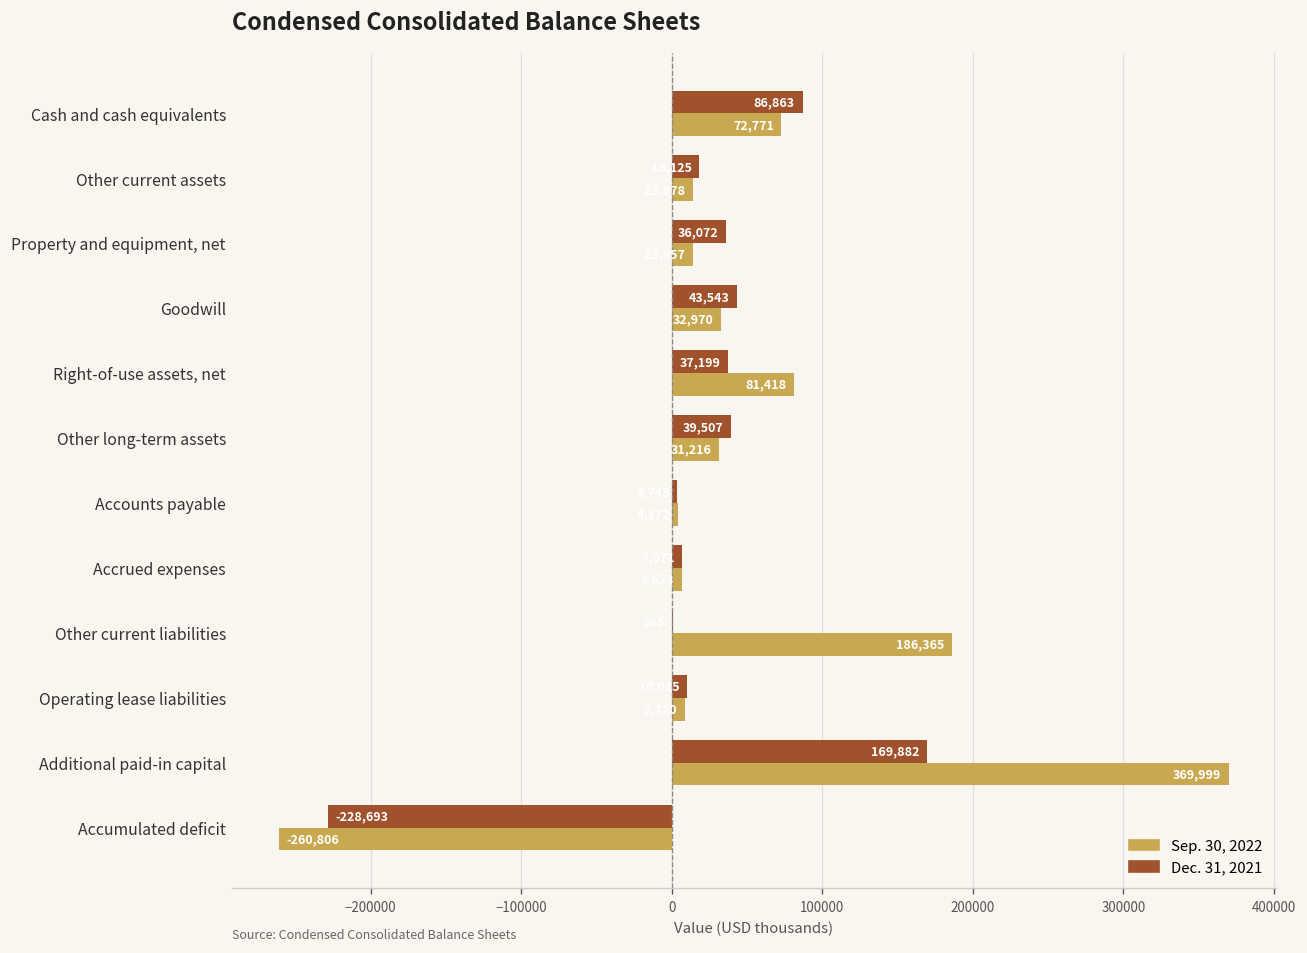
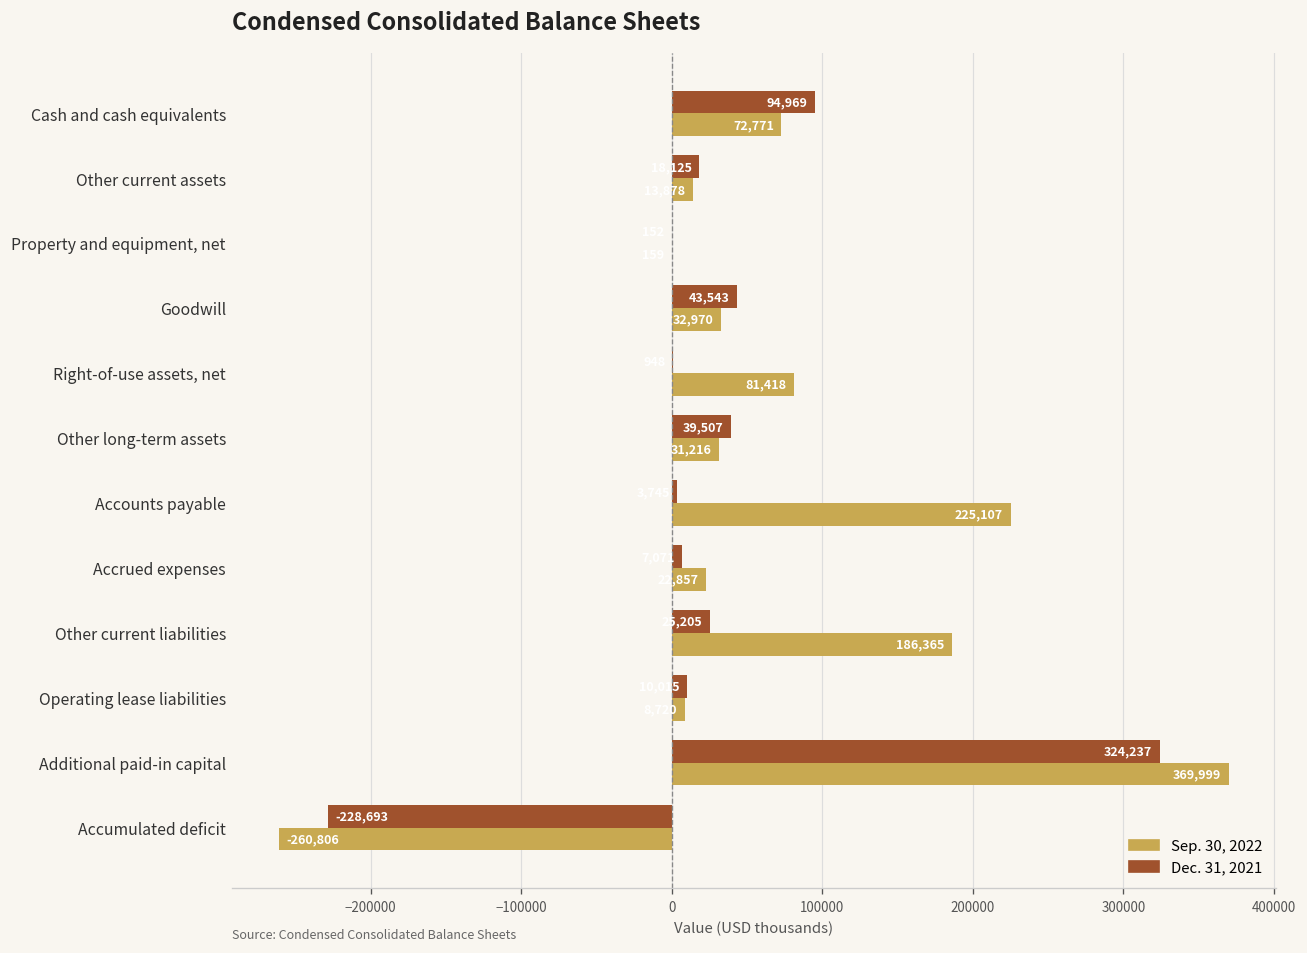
  {
    "Sep. 30, 2022": {
      "Other current assets": "14000",
-     "Property and equipment, net": "14000",
-     "Accounts payable": "4000",
-     "Accrued expenses": "7000",
+     "Property and equipment, net": "0",
+     "Accounts payable": "225000",
+     "Accrued expenses": "23000",
      "Operating lease liabilities": "9000"
    },
    "Dec. 31, 2021": {
-     "Cash and cash equivalents": "86,863",
-     "Property and equipment, net": "36000",
+     "Cash and cash equivalents": "94,969",
+     "Property and equipment, net": "0",
      "Goodwill": "43,543",
-     "Right-of-use assets, net": "37000",
+     "Right-of-use assets, net": "1000",
      "Other long-term assets": "39,507",
-     "Other current liabilities": "1000",
-     "Additional paid-in capital": "169,882",
+     "Other current liabilities": "25000",
+     "Additional paid-in capital": "324,237",
      "Accumulated deficit": "-228,693"
    }
  }
